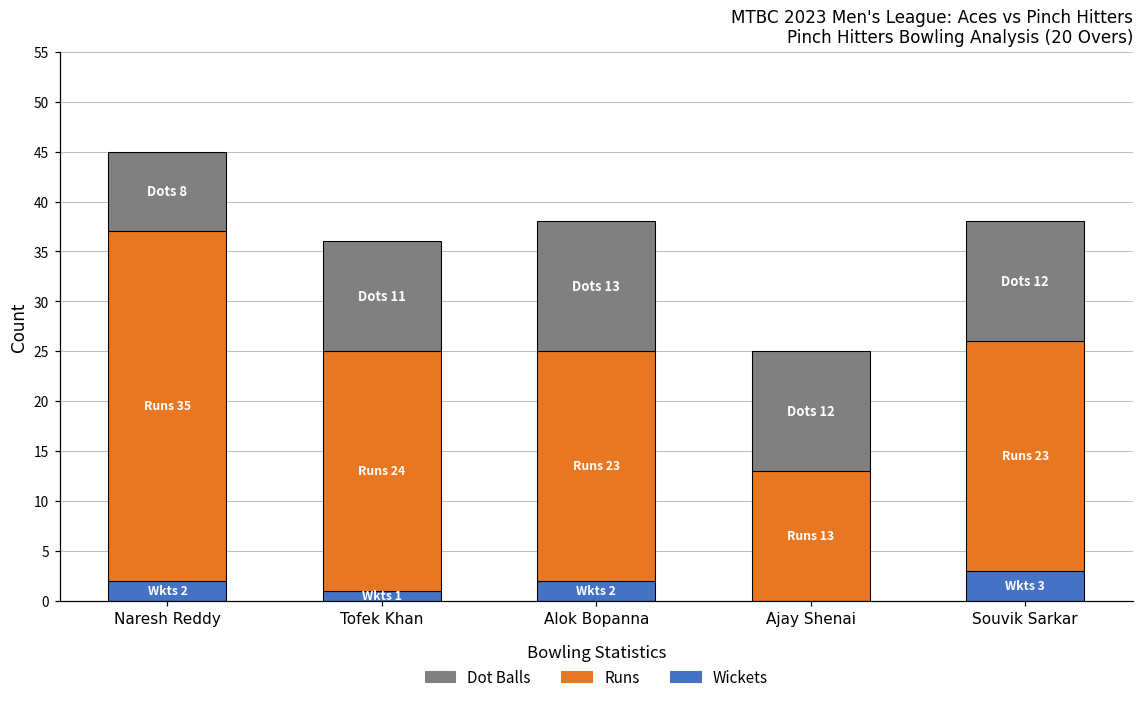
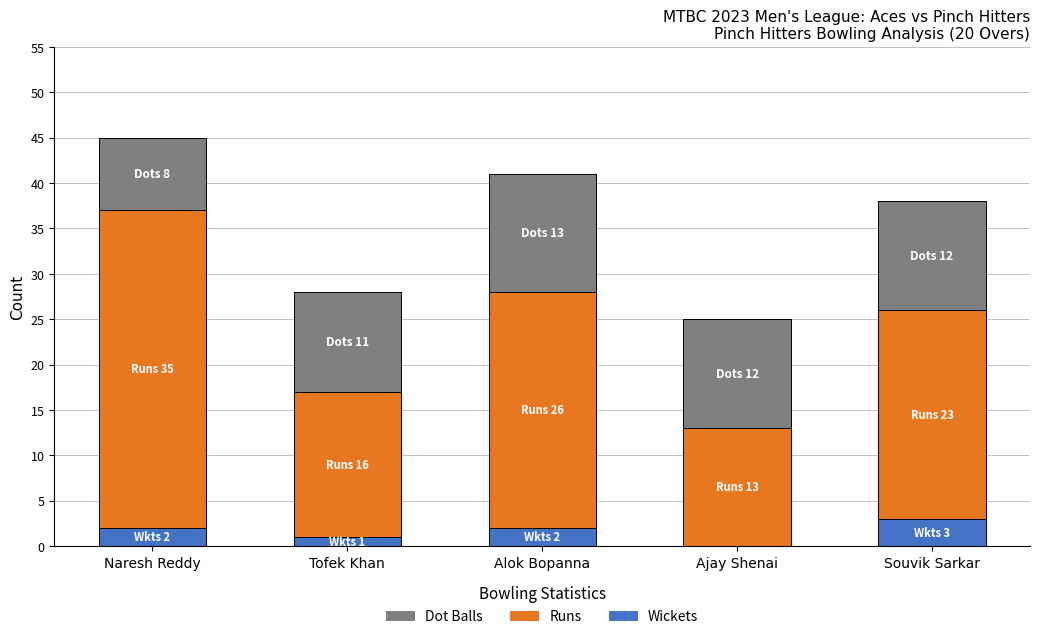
  {
    "Wickets": {
      "Naresh Reddy": 2,
      "Tofek Khan": 1,
      "Alok Bopanna": 2,
      "Souvik Sarkar": 3
    },
    "Runs": {
      "Naresh Reddy": 35,
-     "Tofek Khan": 24,
-     "Alok Bopanna": 23,
+     "Tofek Khan": 16,
+     "Alok Bopanna": 26,
      "Ajay Shenai": 13,
      "Souvik Sarkar": 23
    },
    "Dot Balls": {
      "Naresh Reddy": 8,
      "Tofek Khan": 11,
      "Alok Bopanna": 13,
      "Ajay Shenai": 12,
      "Souvik Sarkar": 12
    }
  }
